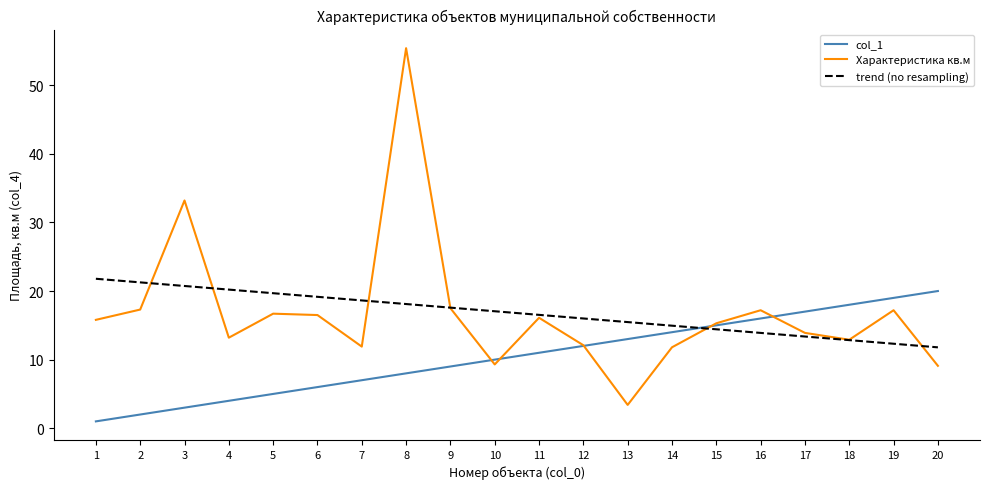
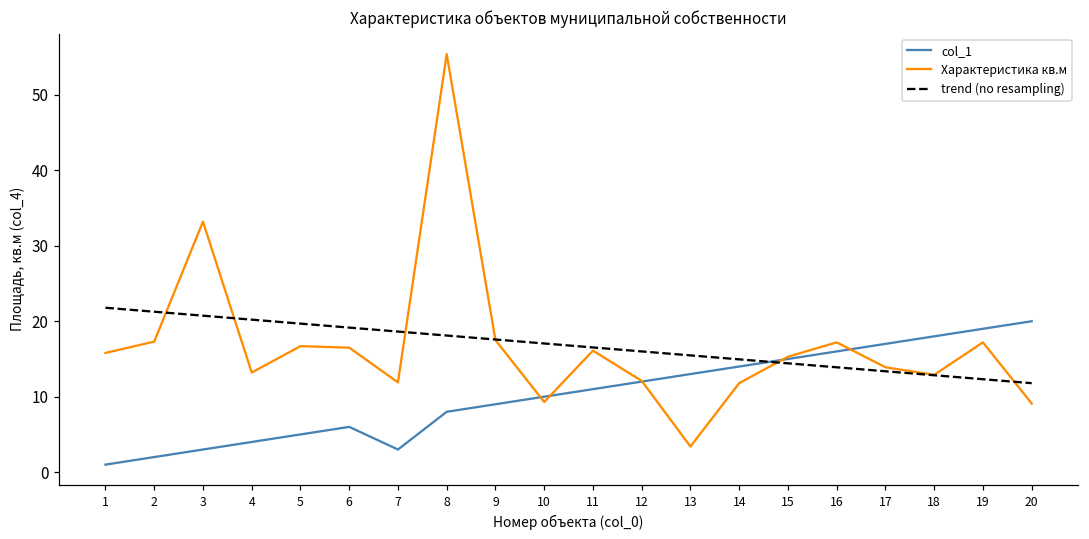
  {
    "col_1": {
      "1": 1,
      "2": 2,
      "3": 3,
      "4": 4,
      "5": 5,
      "6": 6,
-     "7": 7,
+     "7": 3,
      "8": 8,
      "9": 9,
      "10": 10,
      "11": 11,
      "13": 13,
      "14": 14,
      "16": 16,
      "17": 17,
      "18": 18,
      "19": 19,
      "20": 20
    },
    "Характеристика кв.м": {
      "1": 16,
      "2": 17,
      "3": 33,
      "4": 13,
      "5": 17,
      "6": 17,
      "7": 12,
      "8": 55,
      "10": 9,
      "11": 16,
      "13": 3,
      "14": 12,
      "16": 17,
      "17": 14,
      "19": 17,
      "20": 9
    },
    "trend (no resampling)": {
      "1": 22,
      "2": 21,
      "3": 21,
      "4": 20,
      "5": 20,
      "6": 19,
      "7": 19,
      "8": 18,
      "10": 17,
      "11": 17,
      "12": 16,
      "13": 15,
      "14": 15,
      "15": 14,
      "16": 14,
      "17": 13,
      "19": 12,
      "20": 12
    }
  }
